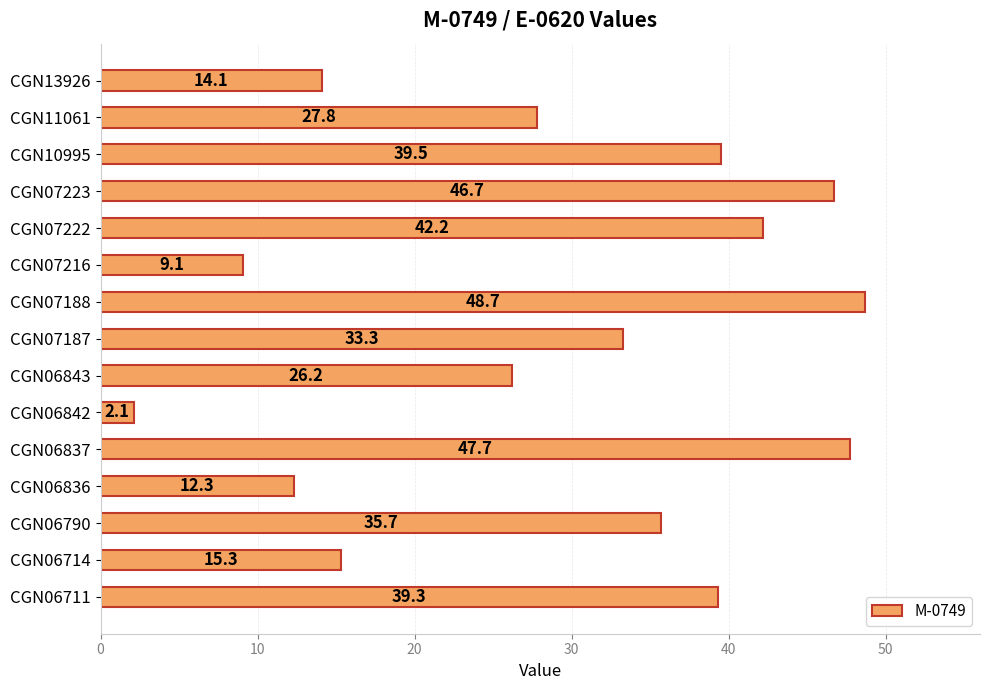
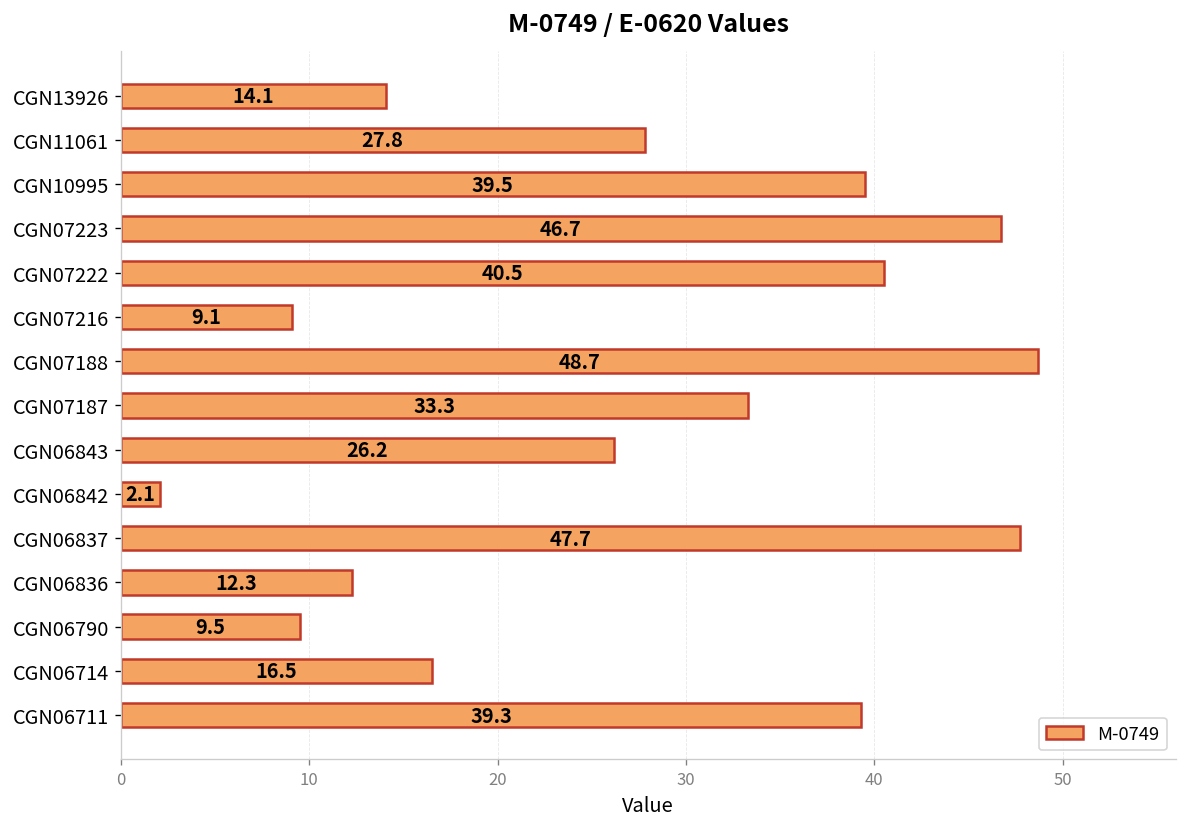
  {
    "CGN13926": 14.1,
    "CGN11061": 27.8,
    "CGN10995": 39.5,
    "CGN07223": 46.7,
-   "CGN07222": 42.2,
+   "CGN07222": 40.5,
    "CGN07216": 9.1,
    "CGN07188": 48.7,
    "CGN07187": 33.3,
    "CGN06843": 26.2,
    "CGN06842": 2.1,
    "CGN06837": 47.7,
    "CGN06836": 12.3,
-   "CGN06790": 35.7,
-   "CGN06714": 15.3,
+   "CGN06790": 9.5,
+   "CGN06714": 16.5,
    "CGN06711": 39.3
  }
